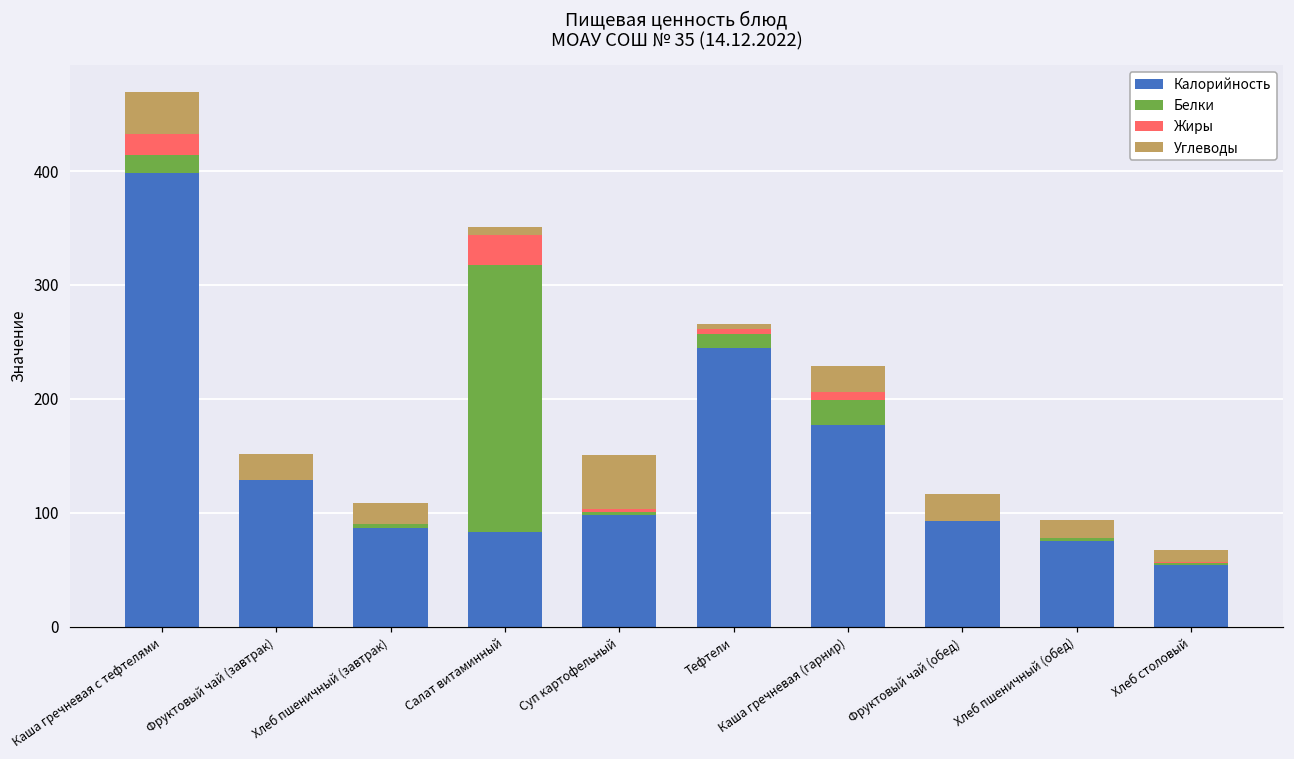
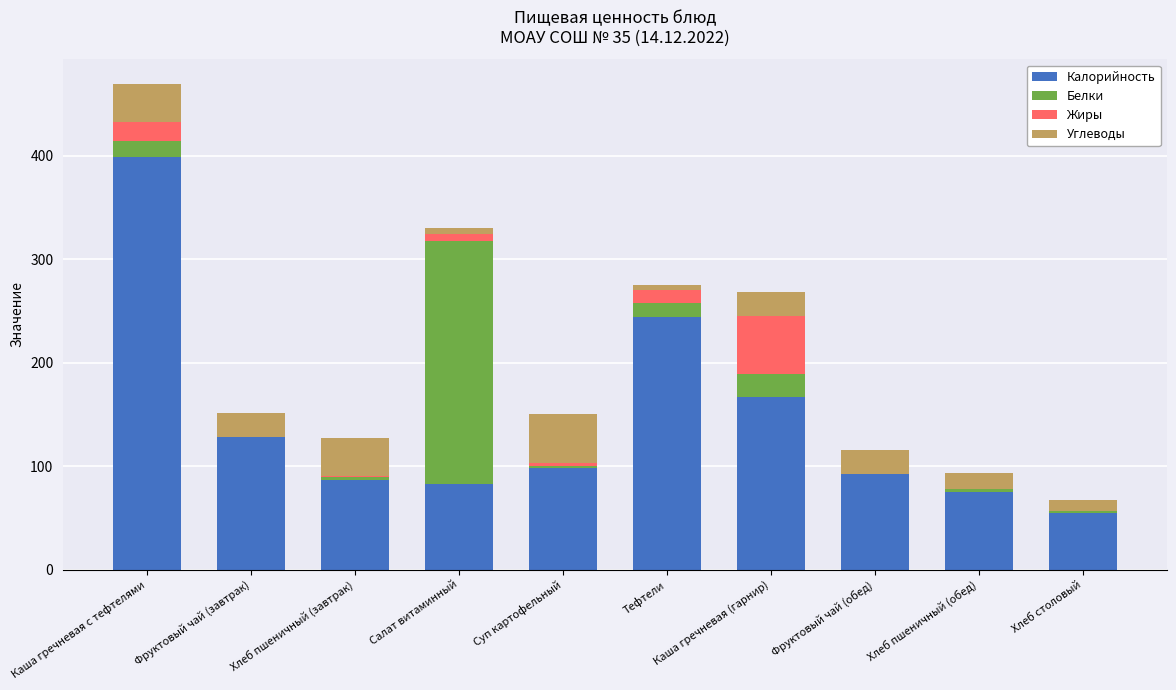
  {
    "Калорийность": {
      "Каша гречневая с тефтелями": 398,
      "Фруктовый чай (завтрак)": 129,
      "Хлеб пшеничный (завтрак)": 87,
      "Салат витаминный": 83,
      "Суп картофельный": 98,
      "Тефтели": 244,
-     "Каша гречневая (гарнир)": 177,
+     "Каша гречневая (гарнир)": 166,
      "Фруктовый чай (обед)": 93,
      "Хлеб пшеничный (обед)": 75,
      "Хлеб столовый": 54
    },
    "Белки": {
      "Каша гречневая с тефтелями": 16,
      "Фруктовый чай (завтрак)": 0,
      "Хлеб пшеничный (завтрак)": 3,
      "Салат витаминный": 235,
      "Тефтели": 13,
      "Каша гречневая (гарнир)": 22,
      "Фруктовый чай (обед)": 0,
      "Хлеб пшеничный (обед)": 2
    },
    "Жиры": {
      "Каша гречневая с тефтелями": 18,
      "Фруктовый чай (завтрак)": 0,
-     "Салат витаминный": 26,
+     "Салат витаминный": 6,
      "Суп картофельный": 3,
-     "Тефтели": 4,
-     "Каша гречневая (гарнир)": 7,
+     "Тефтели": 13,
+     "Каша гречневая (гарнир)": 56,
      "Фруктовый чай (обед)": 0
    },
    "Углеводы": {
      "Каша гречневая с тефтелями": 37,
      "Фруктовый чай (завтрак)": 23,
-     "Хлеб пшеничный (завтрак)": 18,
+     "Хлеб пшеничный (завтрак)": 38,
      "Салат витаминный": 6,
      "Суп картофельный": 48,
      "Тефтели": 4,
      "Каша гречневая (гарнир)": 23,
      "Фруктовый чай (обед)": 23,
      "Хлеб пшеничный (обед)": 16,
      "Хлеб столовый": 10
    }
  }
